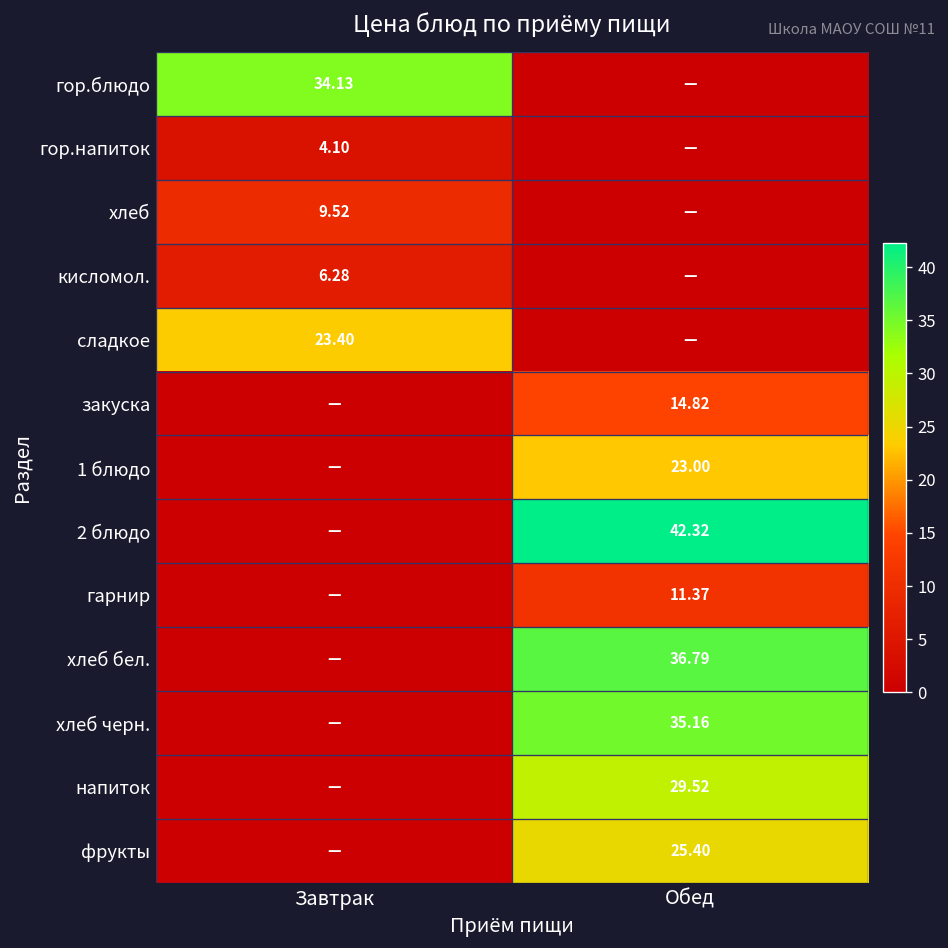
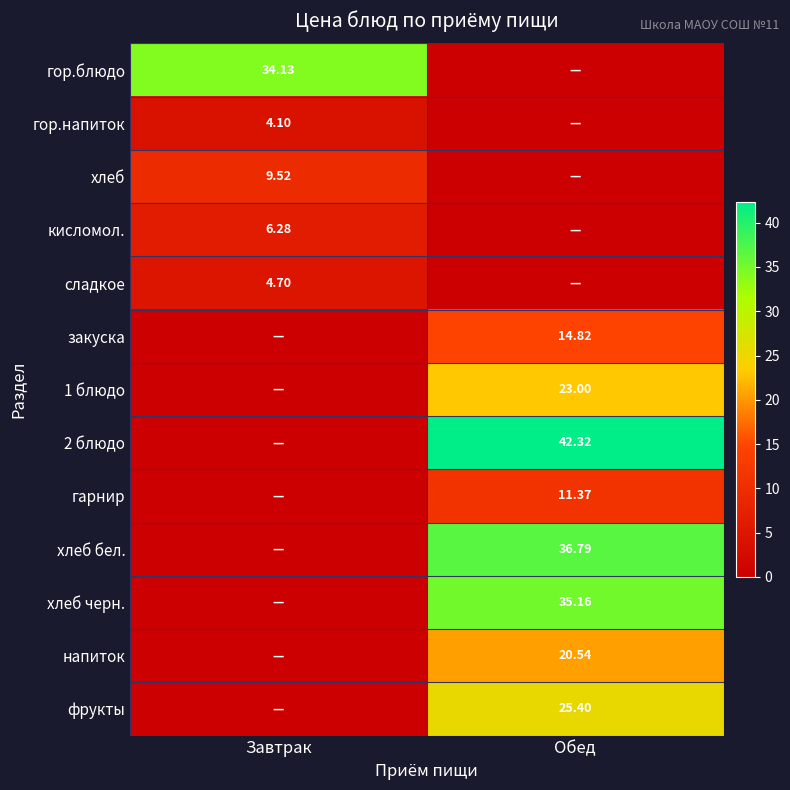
  {
    "гор.блюдо": {
      "Завтрак": 34.13
    },
    "гор.напиток": {
      "Завтрак": 4.10
    },
    "хлеб": {
      "Завтрак": 9.52
    },
    "кисломол.": {
      "Завтрак": 6.28
    },
    "сладкое": {
-     "Завтрак": 23.40
+     "Завтрак": 4.70
    },
    "закуска": {
      "Обед": 14.82
    },
    "1 блюдо": {
      "Обед": 23.00
    },
    "2 блюдо": {
      "Обед": 42.32
    },
    "гарнир": {
      "Обед": 11.37
    },
    "хлеб бел.": {
      "Обед": 36.79
    },
    "хлеб черн.": {
      "Обед": 35.16
    },
    "напиток": {
-     "Обед": 29.52
+     "Обед": 20.54
    },
    "фрукты": {
      "Обед": 25.40
    }
  }
